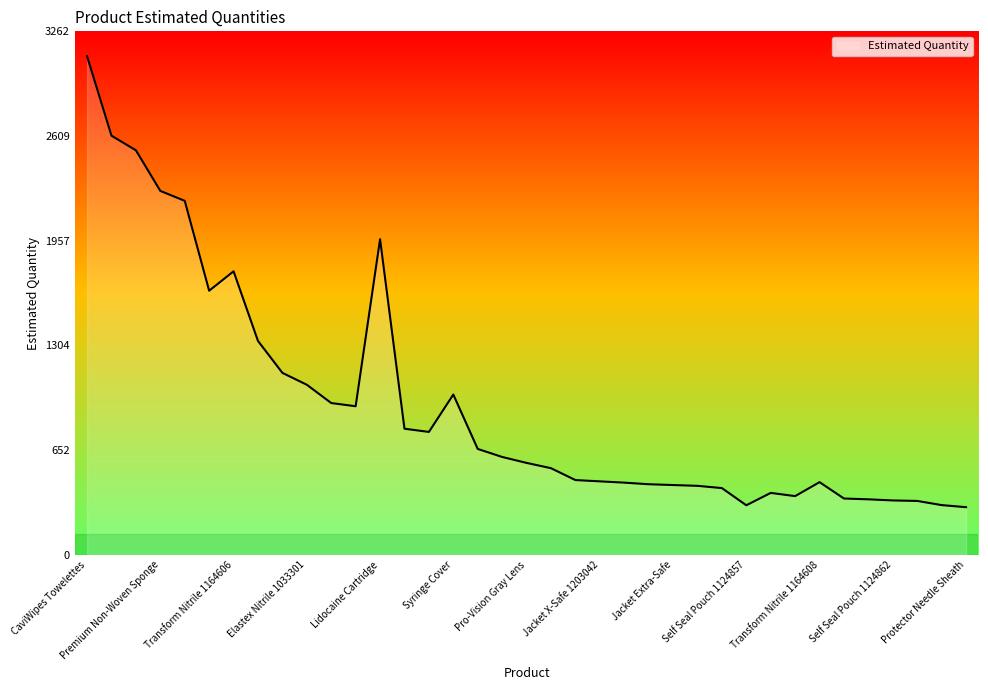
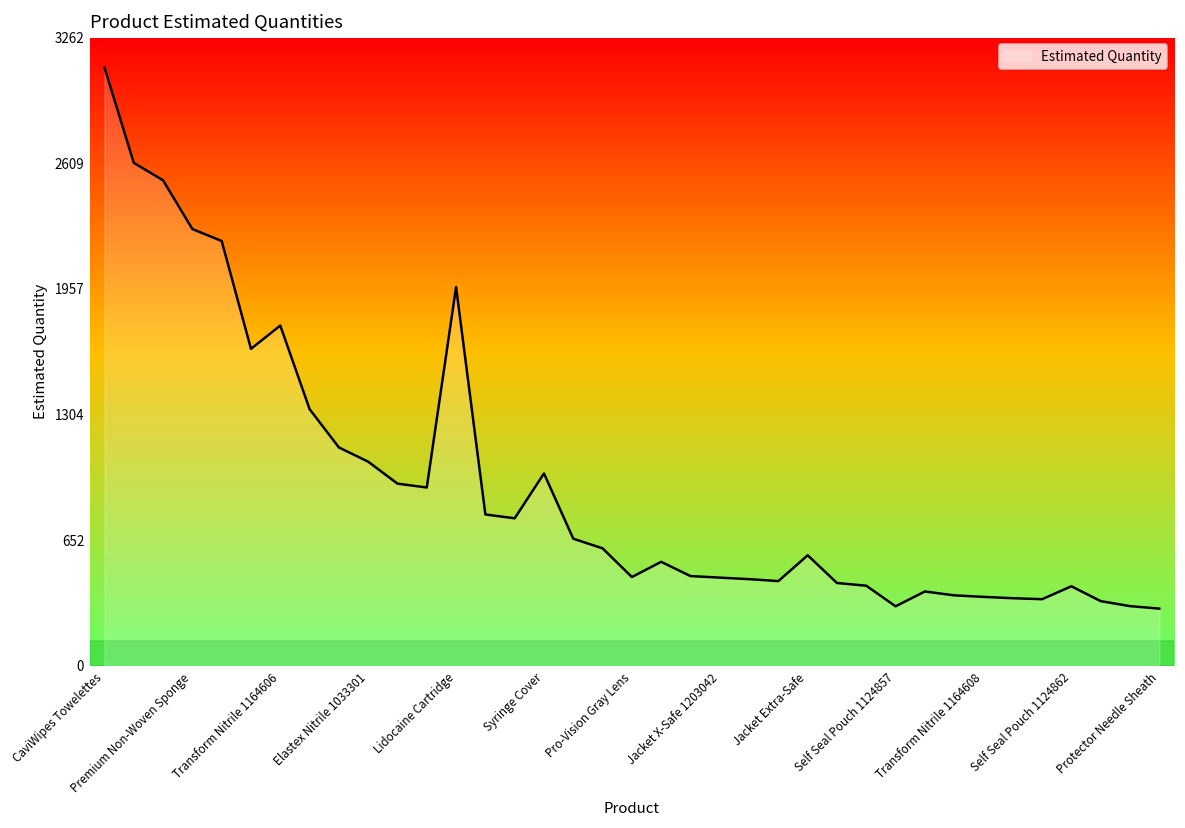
  {
    "CaviWipes Towelettes": 3110,
    "Premium Non-Woven Sponge": 2270,
    "Transform Nitrile 1164606": 1770,
    "Elastex Nitrile 1033301": 1060,
    "Lidocaine Cartridge": 1970,
    "Syringe Cover": 1000,
-   "Pro-Vision Gray Lens": 570,
+   "Pro-Vision Gray Lens": 460,
    "Jacket X-Safe 1203042": 460,
-   "Jacket Extra-Safe": 440,
+   "Jacket Extra-Safe": 570,
    "Self Seal Pouch 1124857": 310,
-   "Transform Nitrile 1164608": 450,
-   "Self Seal Pouch 1124862": 340,
+   "Transform Nitrile 1164608": 360,
+   "Self Seal Pouch 1124862": 410,
    "Protector Needle Sheath": 300
  }
